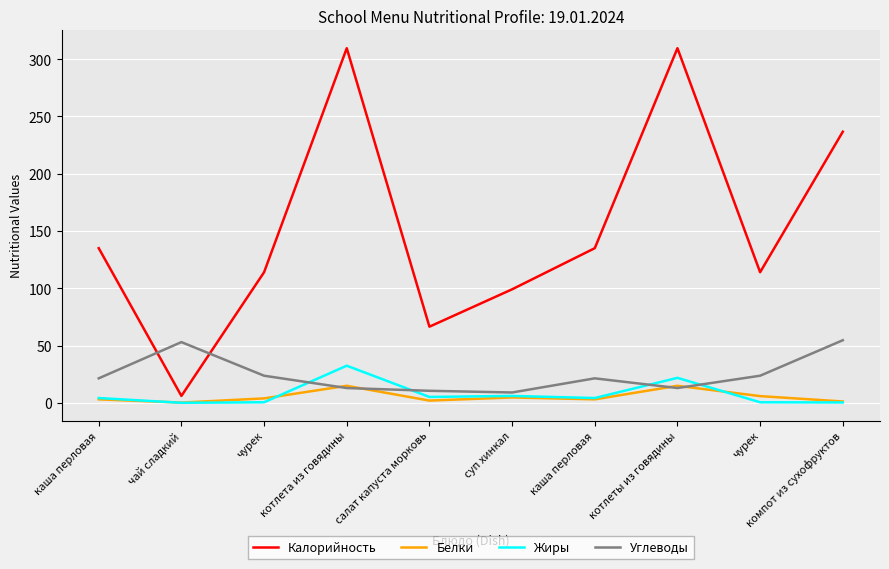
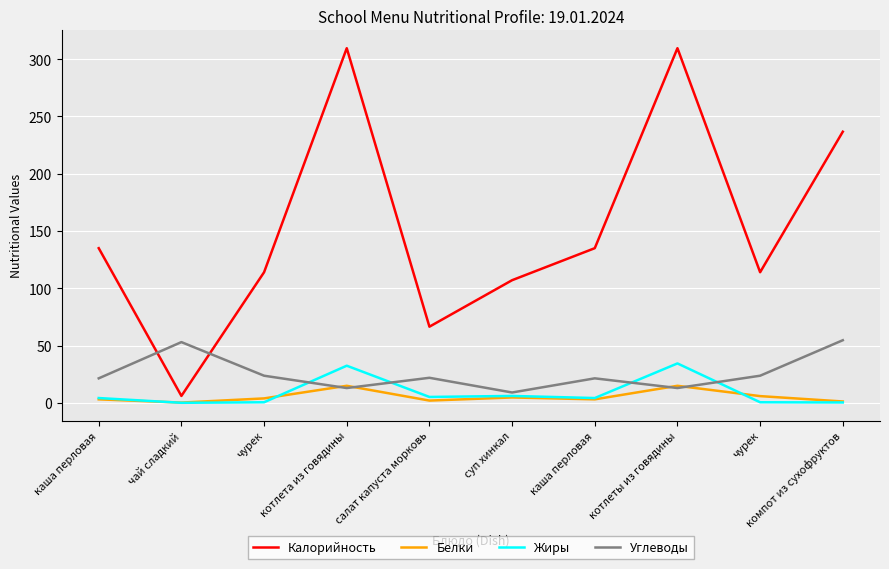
  {
    "Калорийность": {
      "чай сладкий": 6,
      "котлета из говядины": 310,
      "салат капуста морковь": 66,
-     "суп хинкал": 99,
+     "суп хинкал": 107,
      "котлеты из говядины": 310,
      "компот из сухофруктов": 237
    },
    "Белки": {
      "салат капуста морковь": 2
    },
    "Жиры": {
      "котлета из говядины": 32,
      "салат капуста морковь": 5,
-     "котлеты из говядины": 22
+     "котлеты из говядины": 34
    },
    "Углеводы": {
      "чай сладкий": 53,
-     "салат капуста морковь": 10,
+     "салат капуста морковь": 22,
      "суп хинкал": 9,
      "компот из сухофруктов": 55
    }
  }
